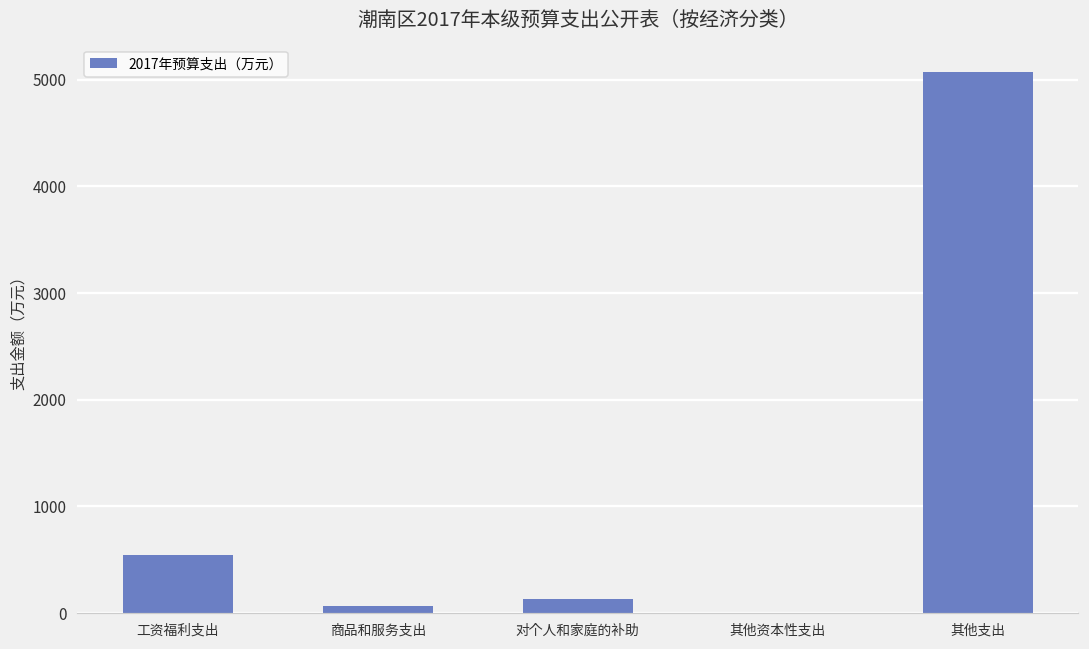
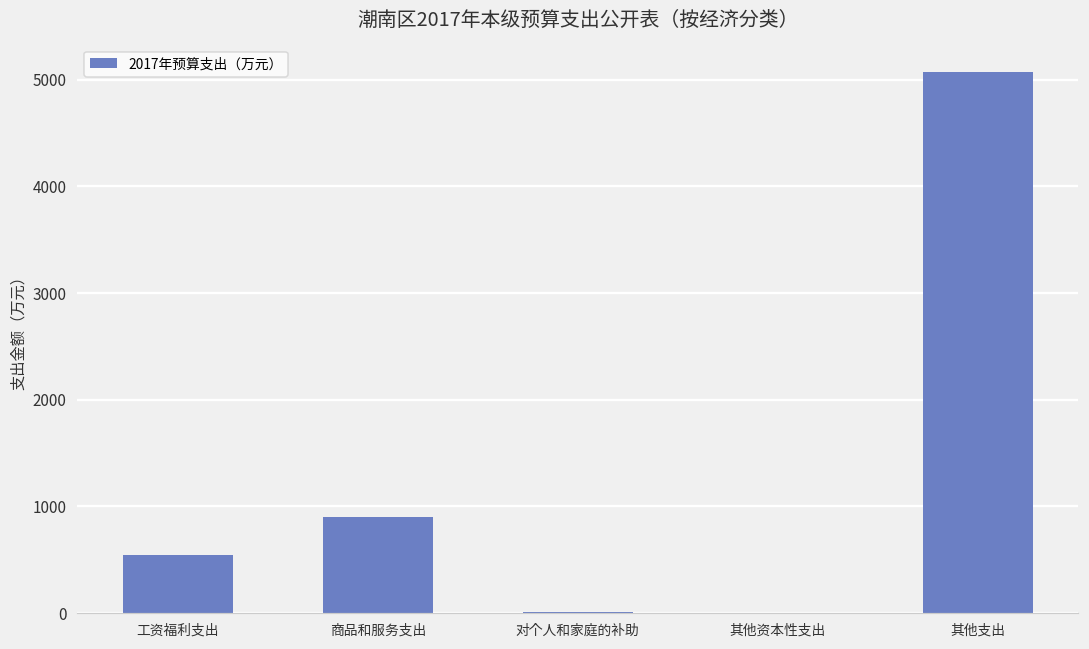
  {
    "工资福利支出": 500,
-   "商品和服务支出": 100,
-   "对个人和家庭的补助": 100,
+   "商品和服务支出": 900,
+   "对个人和家庭的补助": 0,
    "其他支出": 5100
  }
